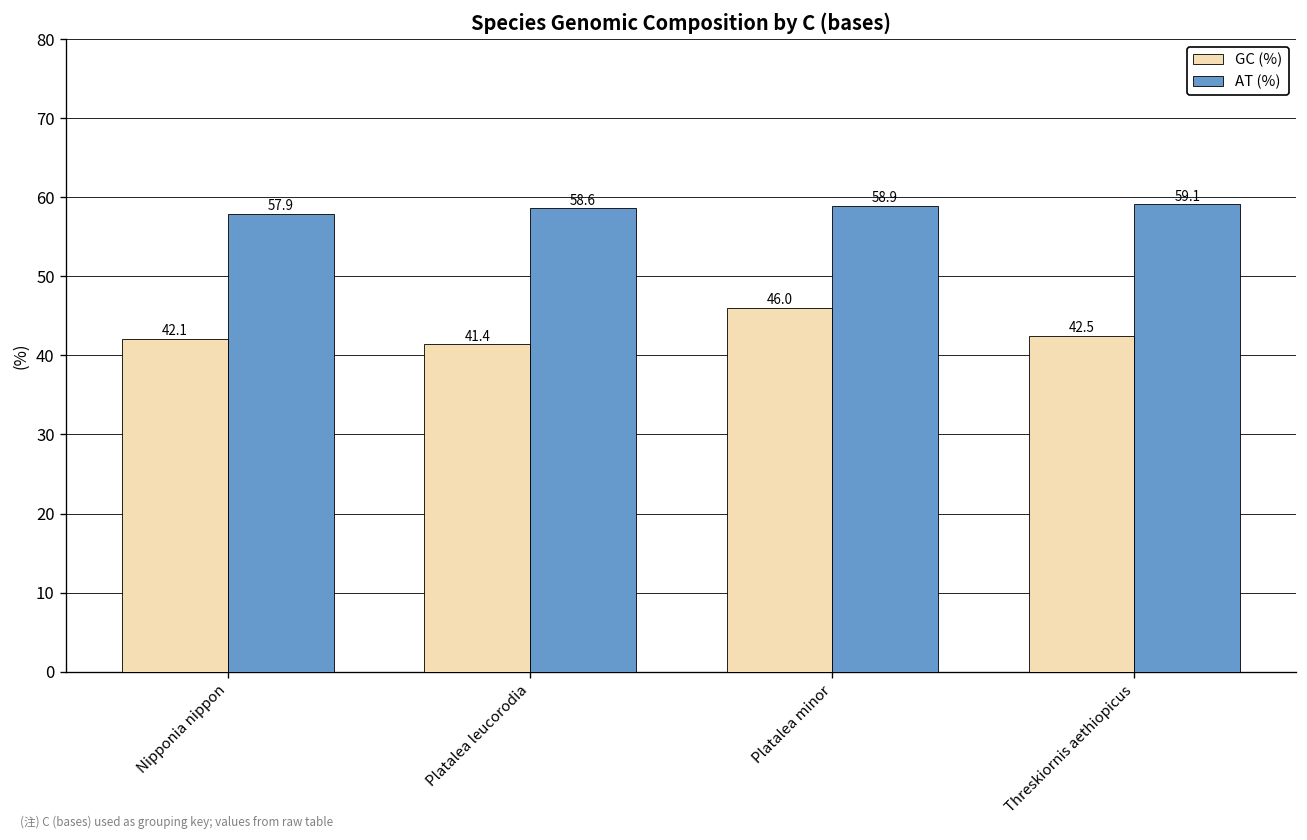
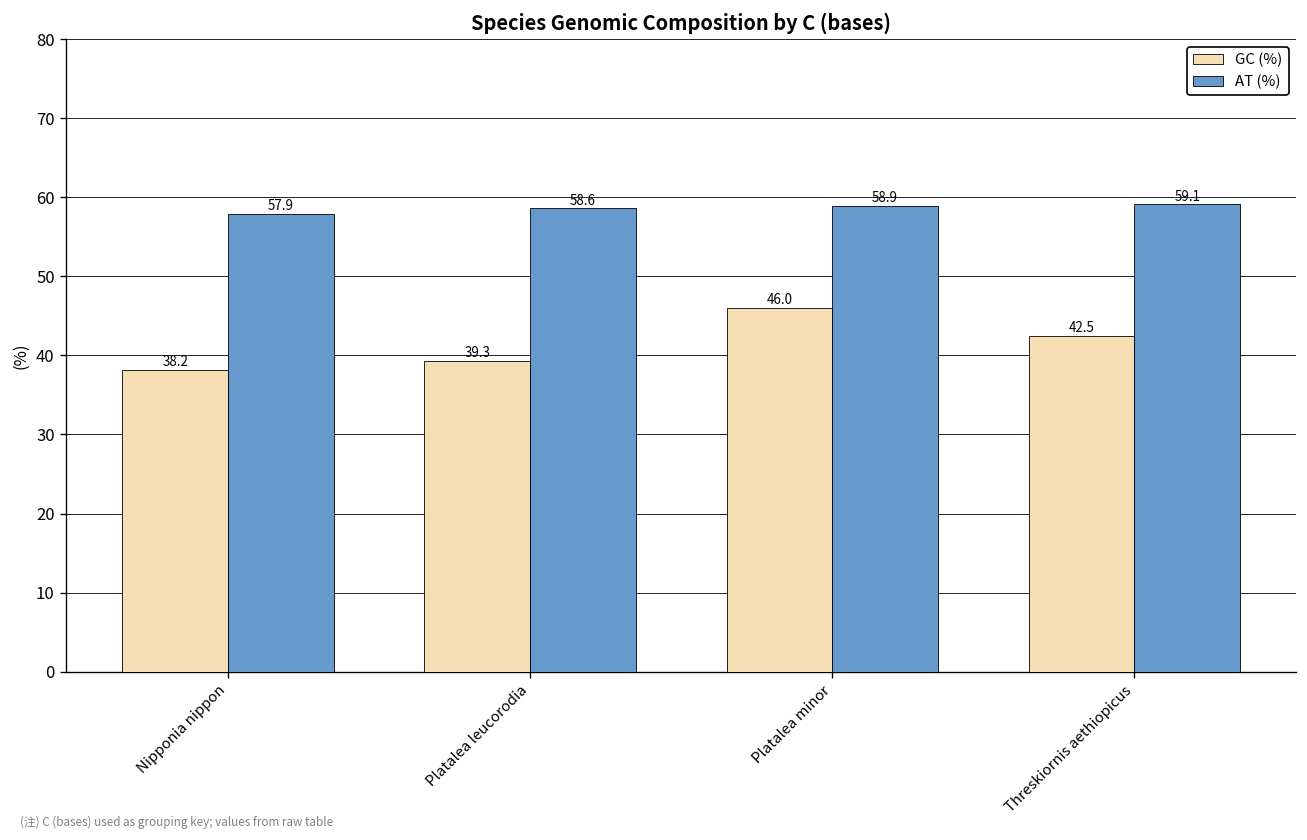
  {
    "GC (%)": {
-     "Nipponia nippon": 42.1,
-     "Platalea leucorodia": 41.4,
+     "Nipponia nippon": 38.2,
+     "Platalea leucorodia": 39.3,
      "Platalea minor": 46.0,
      "Threskiornis aethiopicus": 42.5
    },
    "AT (%)": {
      "Nipponia nippon": 57.9,
      "Platalea leucorodia": 58.6,
      "Platalea minor": 58.9,
      "Threskiornis aethiopicus": 59.1
    }
  }
